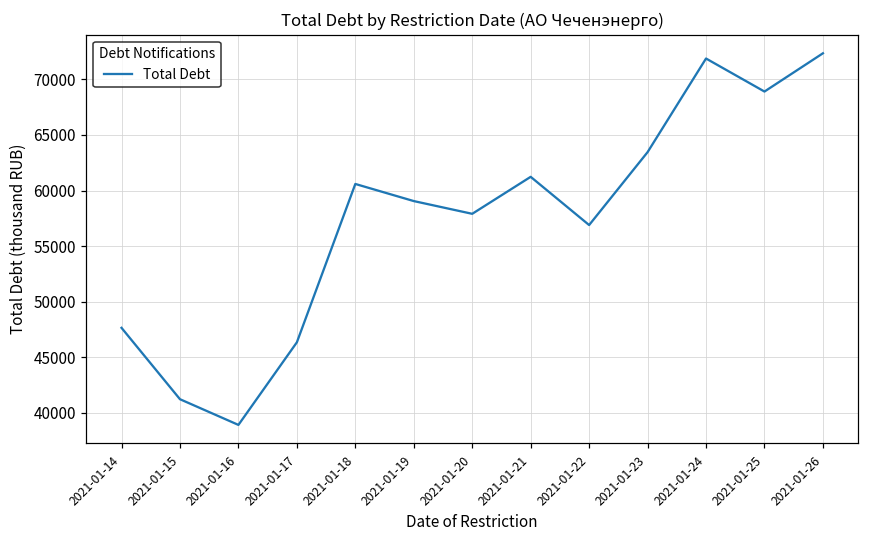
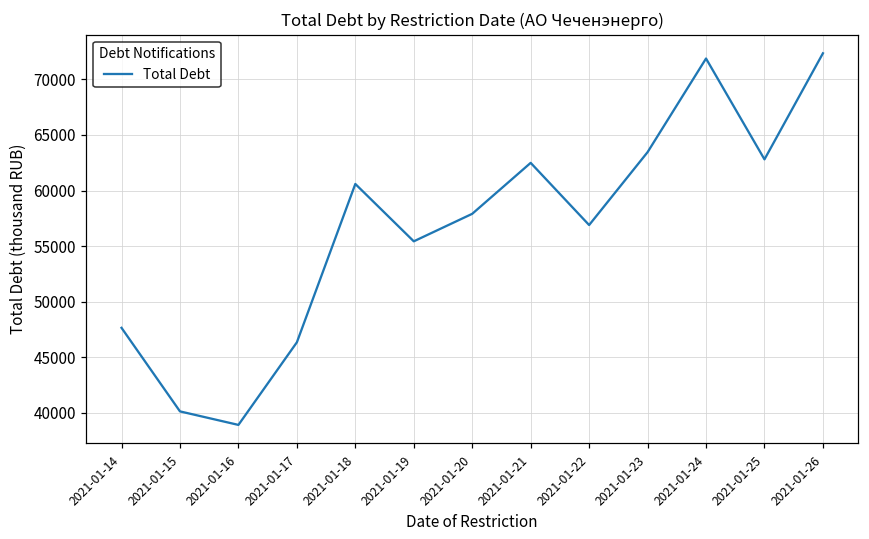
  {
    "2021-01-14": 47600,
-   "2021-01-15": 41200,
+   "2021-01-15": 40100,
    "2021-01-16": 38900,
    "2021-01-17": 46300,
    "2021-01-18": 60600,
-   "2021-01-19": 59000,
+   "2021-01-19": 55400,
    "2021-01-20": 57900,
-   "2021-01-21": 61200,
+   "2021-01-21": 62500,
    "2021-01-22": 56900,
    "2021-01-23": 63500,
    "2021-01-24": 71900,
-   "2021-01-25": 68900,
+   "2021-01-25": 62800,
    "2021-01-26": 72300
  }
